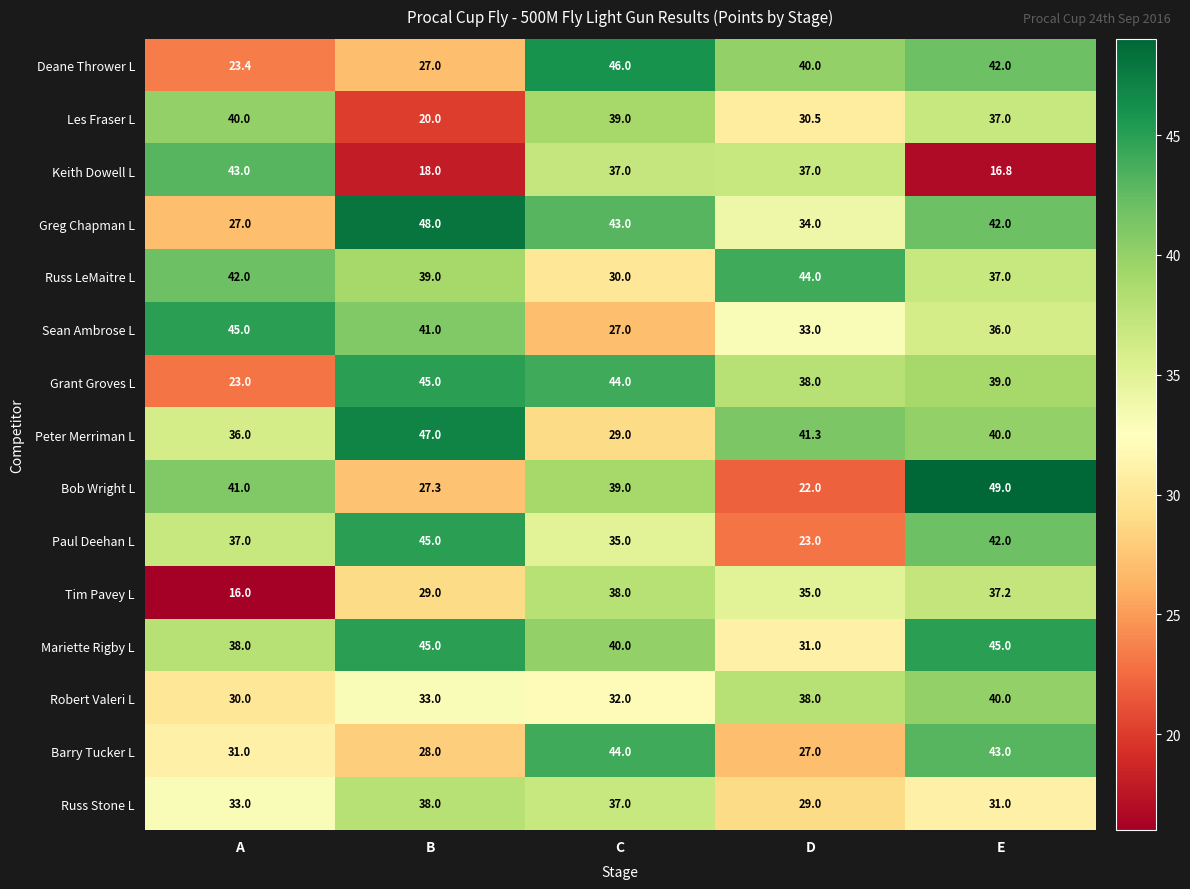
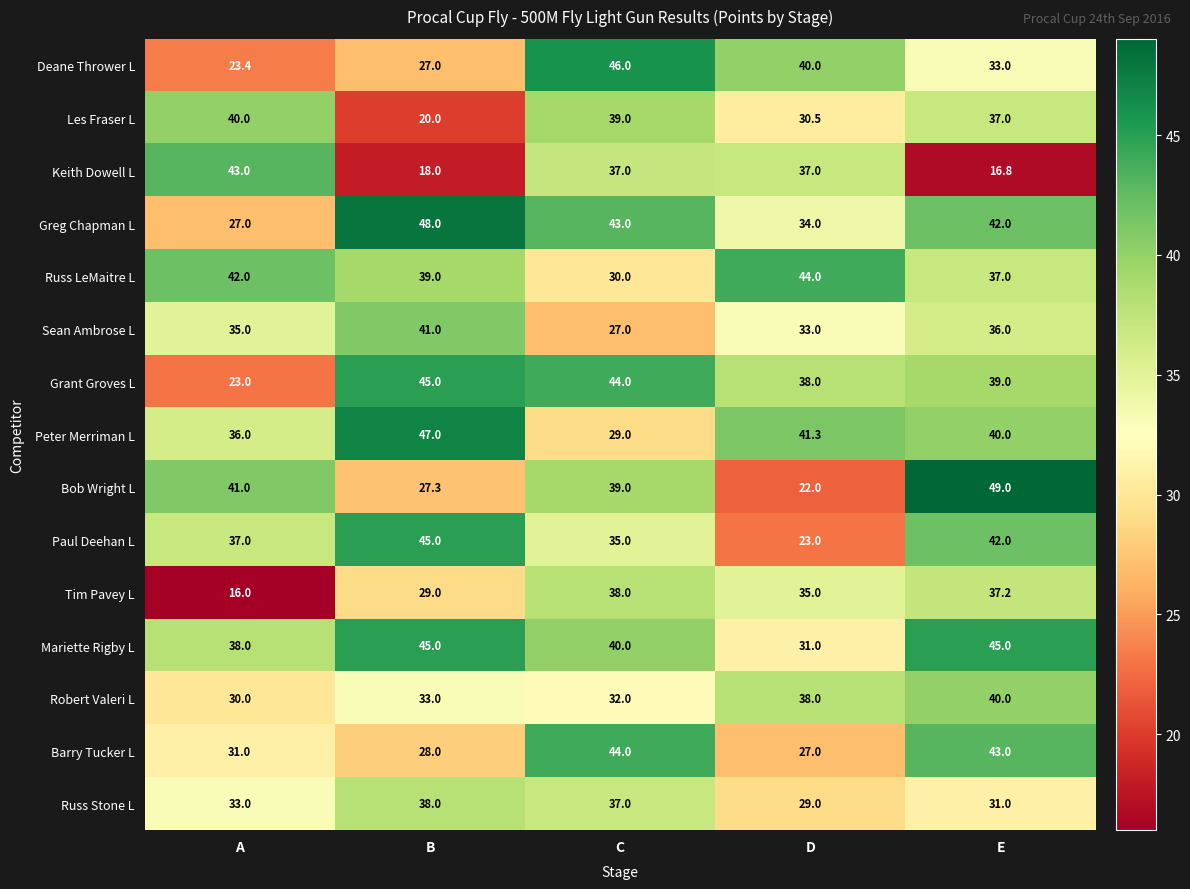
  {
    "Deane Thrower L": {
      "A": 23.4,
      "B": 27.0,
      "C": 46.0,
      "D": 40.0,
-     "E": 42.0
+     "E": 33.0
    },
    "Les Fraser L": {
      "A": 40.0,
      "B": 20.0,
      "C": 39.0,
      "D": 30.5,
      "E": 37.0
    },
    "Keith Dowell L": {
      "A": 43.0,
      "B": 18.0,
      "C": 37.0,
      "D": 37.0,
      "E": 16.8
    },
    "Greg Chapman L": {
      "A": 27.0,
      "B": 48.0,
      "C": 43.0,
      "D": 34.0,
      "E": 42.0
    },
    "Russ LeMaitre L": {
      "A": 42.0,
      "B": 39.0,
      "C": 30.0,
      "D": 44.0,
      "E": 37.0
    },
    "Sean Ambrose L": {
-     "A": 45.0,
+     "A": 35.0,
      "B": 41.0,
      "C": 27.0,
      "D": 33.0,
      "E": 36.0
    },
    "Grant Groves L": {
      "A": 23.0,
      "B": 45.0,
      "C": 44.0,
      "D": 38.0,
      "E": 39.0
    },
    "Peter Merriman L": {
      "A": 36.0,
      "B": 47.0,
      "C": 29.0,
      "D": 41.3,
      "E": 40.0
    },
    "Bob Wright L": {
      "A": 41.0,
      "B": 27.3,
      "C": 39.0,
      "D": 22.0,
      "E": 49.0
    },
    "Paul Deehan L": {
      "A": 37.0,
      "B": 45.0,
      "C": 35.0,
      "D": 23.0,
      "E": 42.0
    },
    "Tim Pavey L": {
      "A": 16.0,
      "B": 29.0,
      "C": 38.0,
      "D": 35.0,
      "E": 37.2
    },
    "Mariette Rigby L": {
      "A": 38.0,
      "B": 45.0,
      "C": 40.0,
      "D": 31.0,
      "E": 45.0
    },
    "Robert Valeri L": {
      "A": 30.0,
      "B": 33.0,
      "C": 32.0,
      "D": 38.0,
      "E": 40.0
    },
    "Barry Tucker L": {
      "A": 31.0,
      "B": 28.0,
      "C": 44.0,
      "D": 27.0,
      "E": 43.0
    },
    "Russ Stone L": {
      "A": 33.0,
      "B": 38.0,
      "C": 37.0,
      "D": 29.0,
      "E": 31.0
    }
  }
